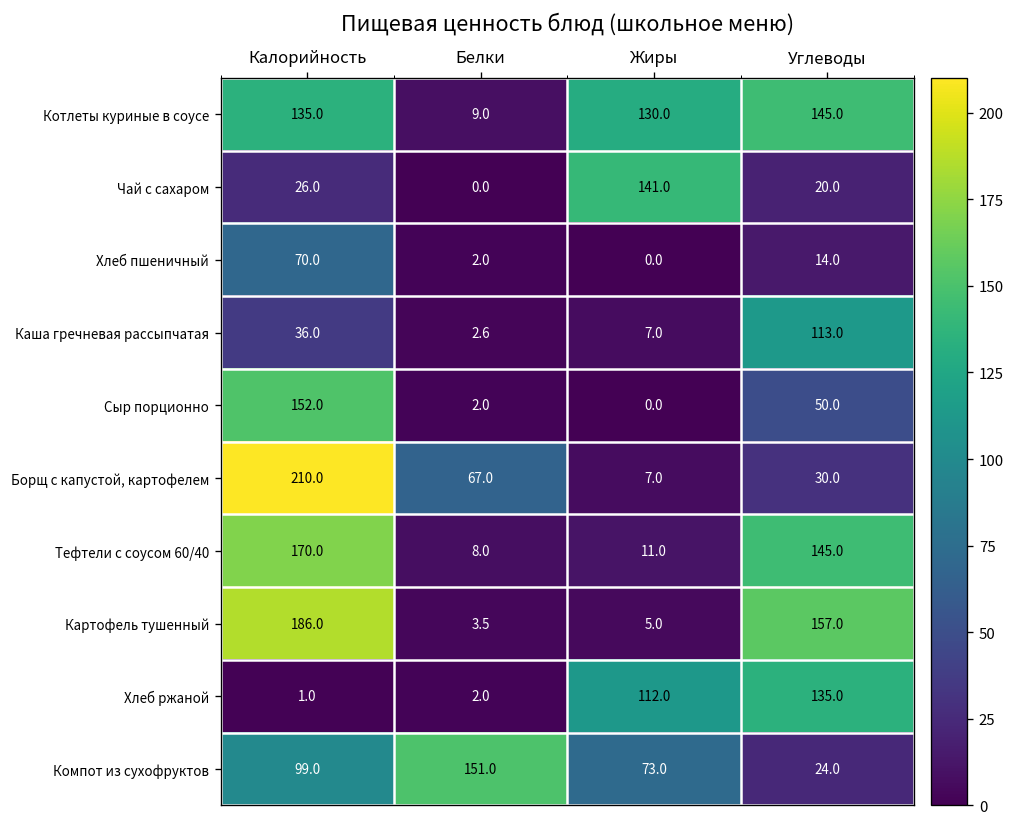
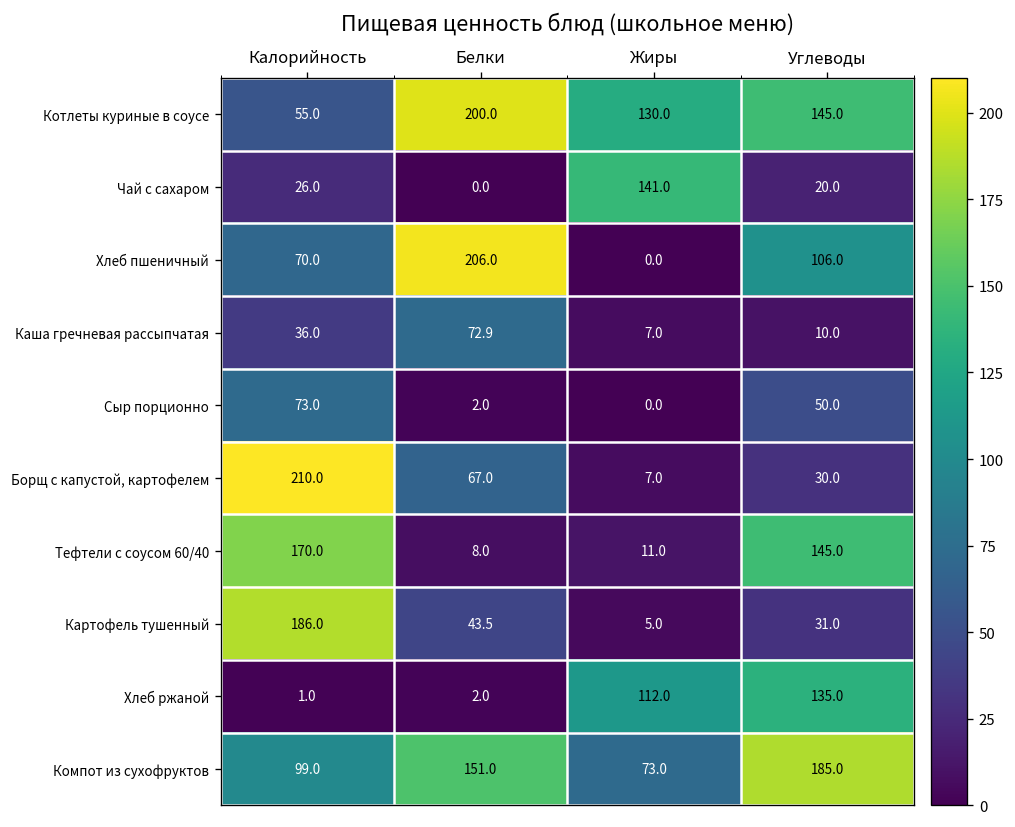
  {
    "Котлеты куриные в соусе": {
-     "Калорийность": 135.0,
-     "Белки": 9.0,
+     "Калорийность": 55.0,
+     "Белки": 200.0,
      "Жиры": 130.0,
      "Углеводы": 145.0
    },
    "Чай с сахаром": {
      "Калорийность": 26.0,
      "Белки": 0.0,
      "Жиры": 141.0,
      "Углеводы": 20.0
    },
    "Хлеб пшеничный": {
      "Калорийность": 70.0,
-     "Белки": 2.0,
+     "Белки": 206.0,
      "Жиры": 0.0,
-     "Углеводы": 14.0
+     "Углеводы": 106.0
    },
    "Каша гречневая рассыпчатая": {
      "Калорийность": 36.0,
-     "Белки": 2.6,
+     "Белки": 72.9,
      "Жиры": 7.0,
-     "Углеводы": 113.0
+     "Углеводы": 10.0
    },
    "Сыр порционно": {
-     "Калорийность": 152.0,
+     "Калорийность": 73.0,
      "Белки": 2.0,
      "Жиры": 0.0,
      "Углеводы": 50.0
    },
    "Борщ с капустой, картофелем": {
      "Калорийность": 210.0,
      "Белки": 67.0,
      "Жиры": 7.0,
      "Углеводы": 30.0
    },
    "Тефтели с соусом 60/40": {
      "Калорийность": 170.0,
      "Белки": 8.0,
      "Жиры": 11.0,
      "Углеводы": 145.0
    },
    "Картофель тушенный": {
      "Калорийность": 186.0,
-     "Белки": 3.5,
+     "Белки": 43.5,
      "Жиры": 5.0,
-     "Углеводы": 157.0
+     "Углеводы": 31.0
    },
    "Хлеб ржаной": {
      "Калорийность": 1.0,
      "Белки": 2.0,
      "Жиры": 112.0,
      "Углеводы": 135.0
    },
    "Компот из сухофруктов": {
      "Калорийность": 99.0,
      "Белки": 151.0,
      "Жиры": 73.0,
-     "Углеводы": 24.0
+     "Углеводы": 185.0
    }
  }
